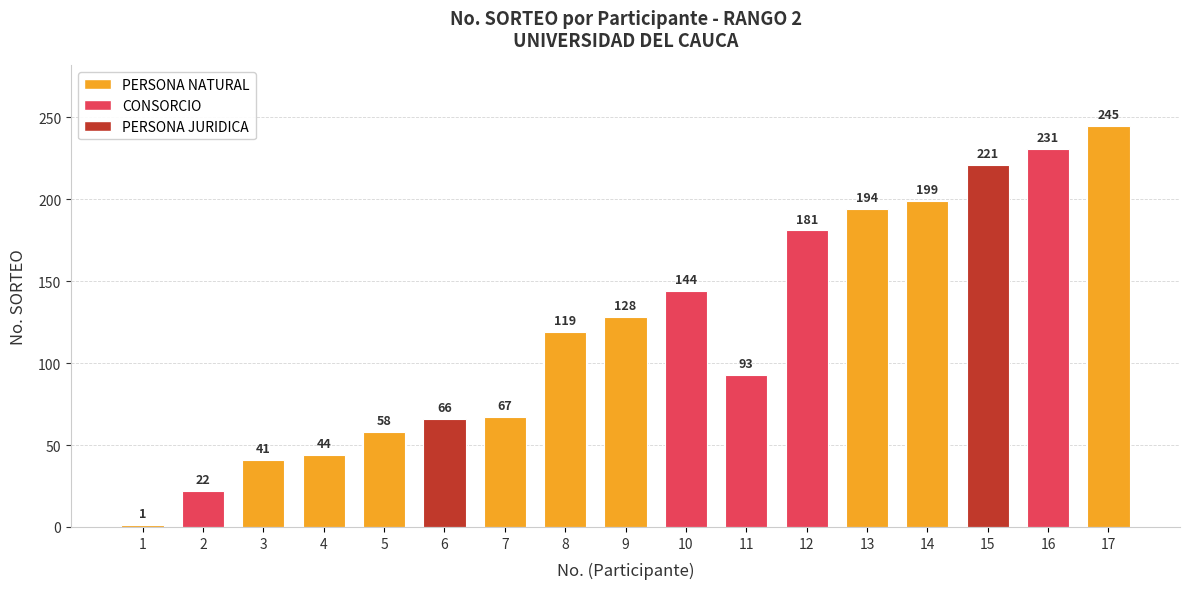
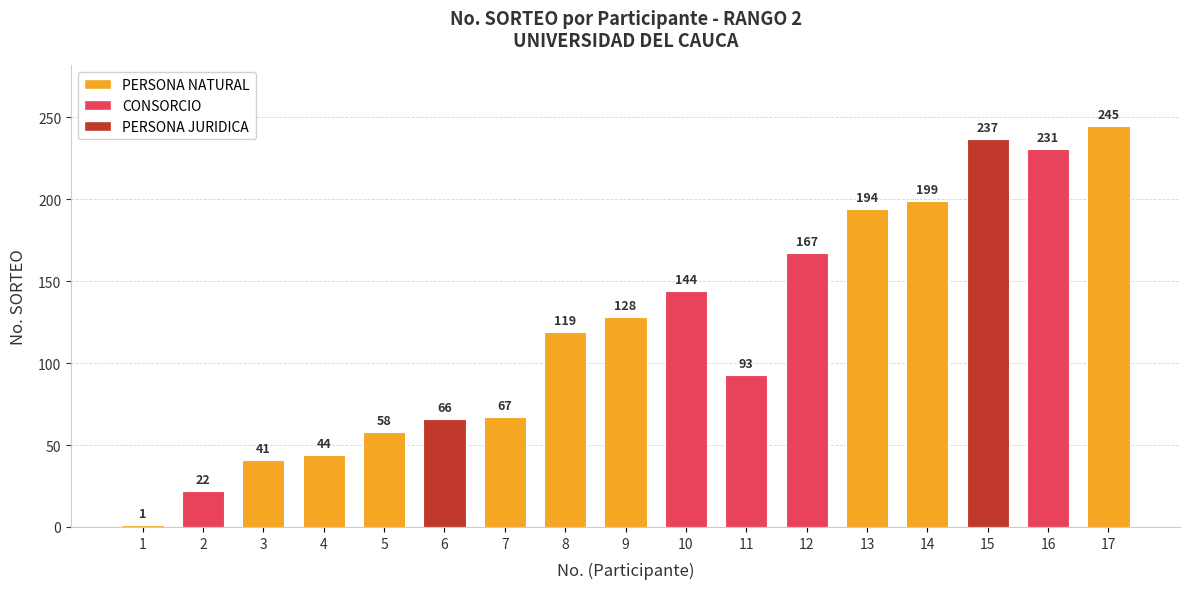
  {
    "1": 1,
    "2": 22,
    "3": 41,
    "4": 44,
    "5": 58,
    "6": 66,
    "7": 67,
    "8": 119,
    "9": 128,
    "10": 144,
    "11": 93,
-   "12": 181,
+   "12": 167,
    "13": 194,
    "14": 199,
-   "15": 221,
+   "15": 237,
    "16": 231,
    "17": 245
  }
